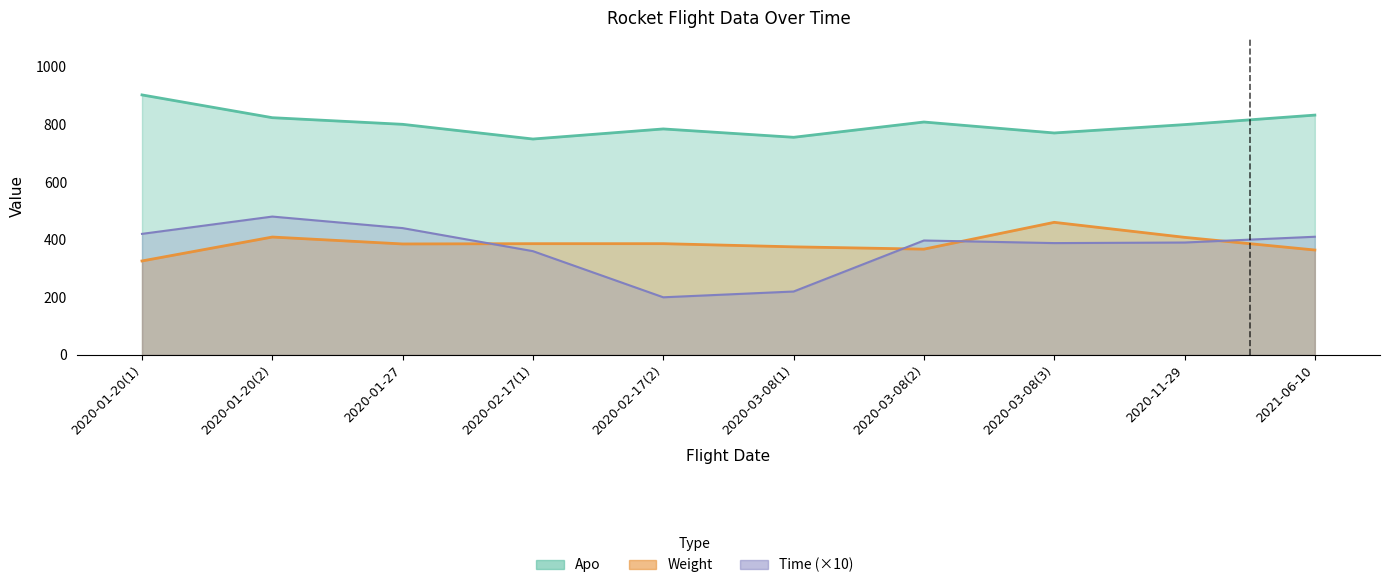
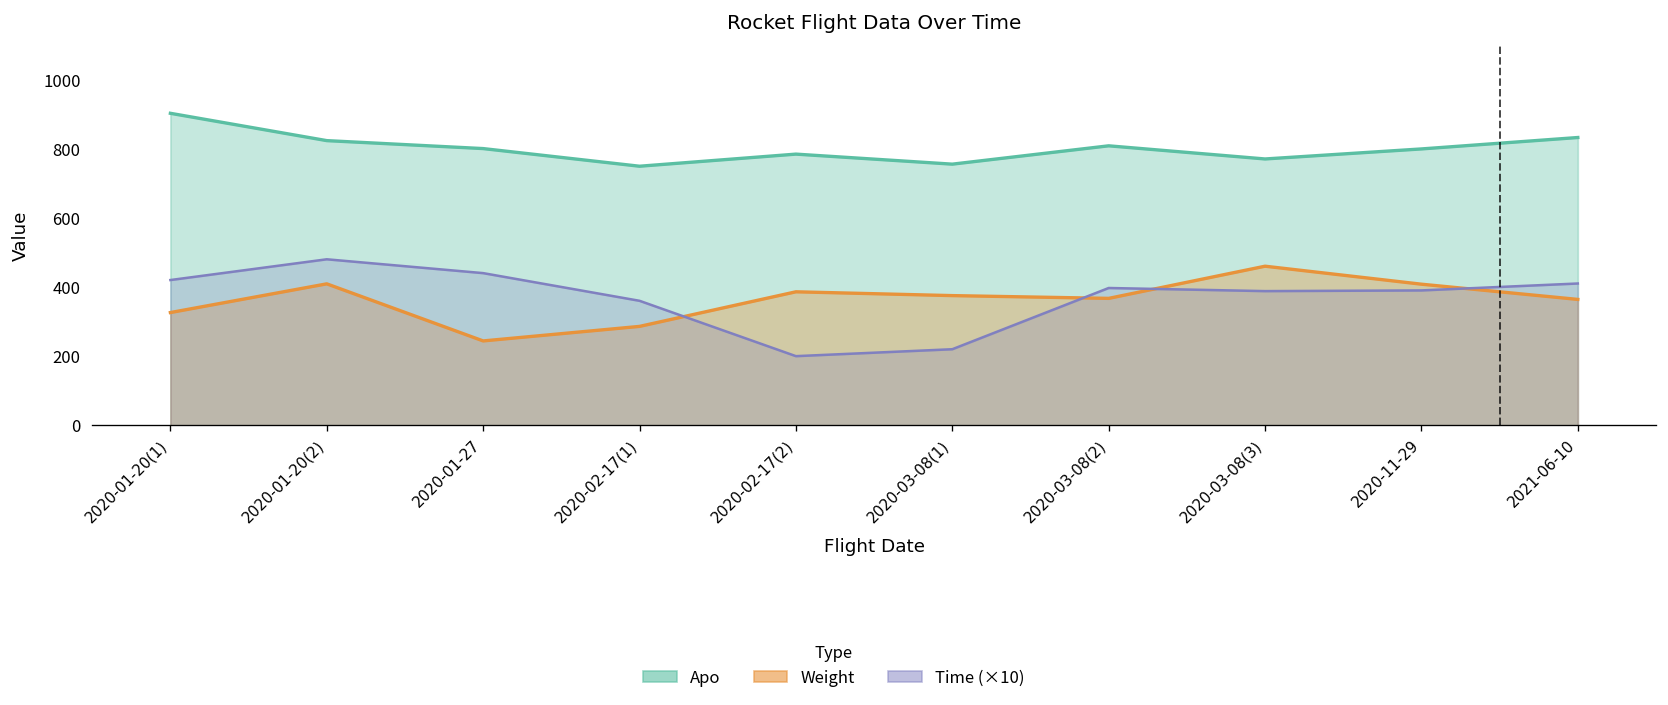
  {
    "Weight": {
      "2020-01-20(1)": 330,
      "2020-01-20(2)": 410,
-     "2020-01-27": 390,
-     "2020-02-17(1)": 390,
+     "2020-01-27": 240,
+     "2020-02-17(1)": 290,
      "2020-02-17(2)": 390,
      "2020-03-08(1)": 380,
      "2020-03-08(2)": 370,
      "2020-03-08(3)": 460,
      "2020-11-29": 410,
      "2021-06-10": 360
    }
  }
